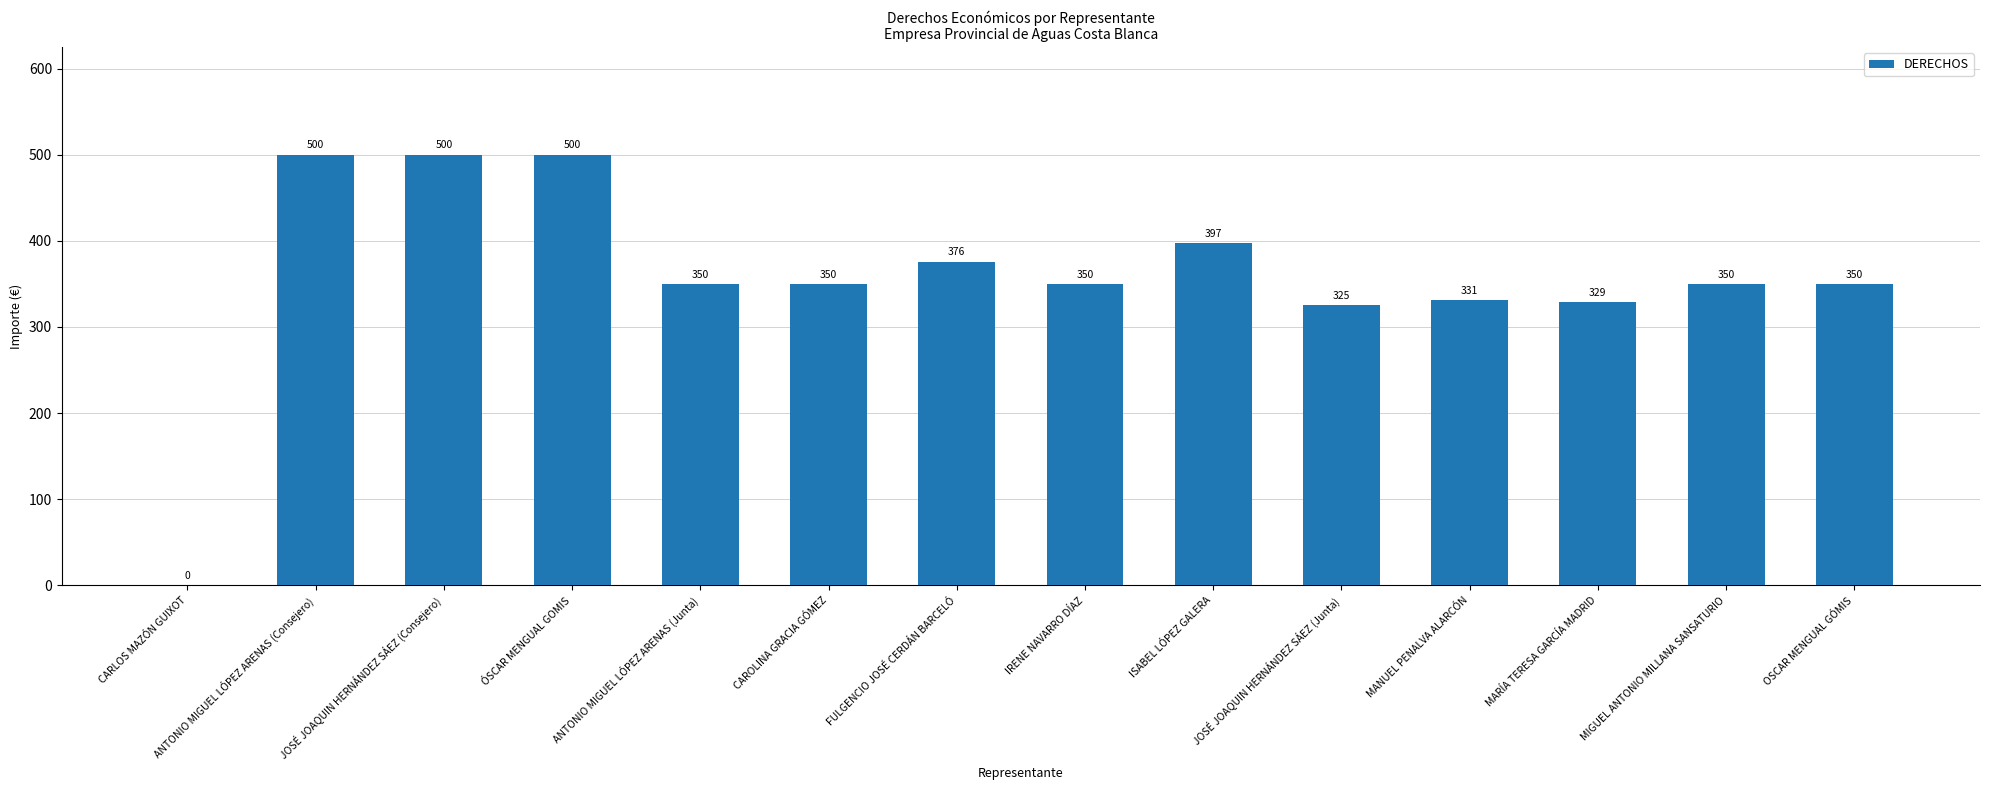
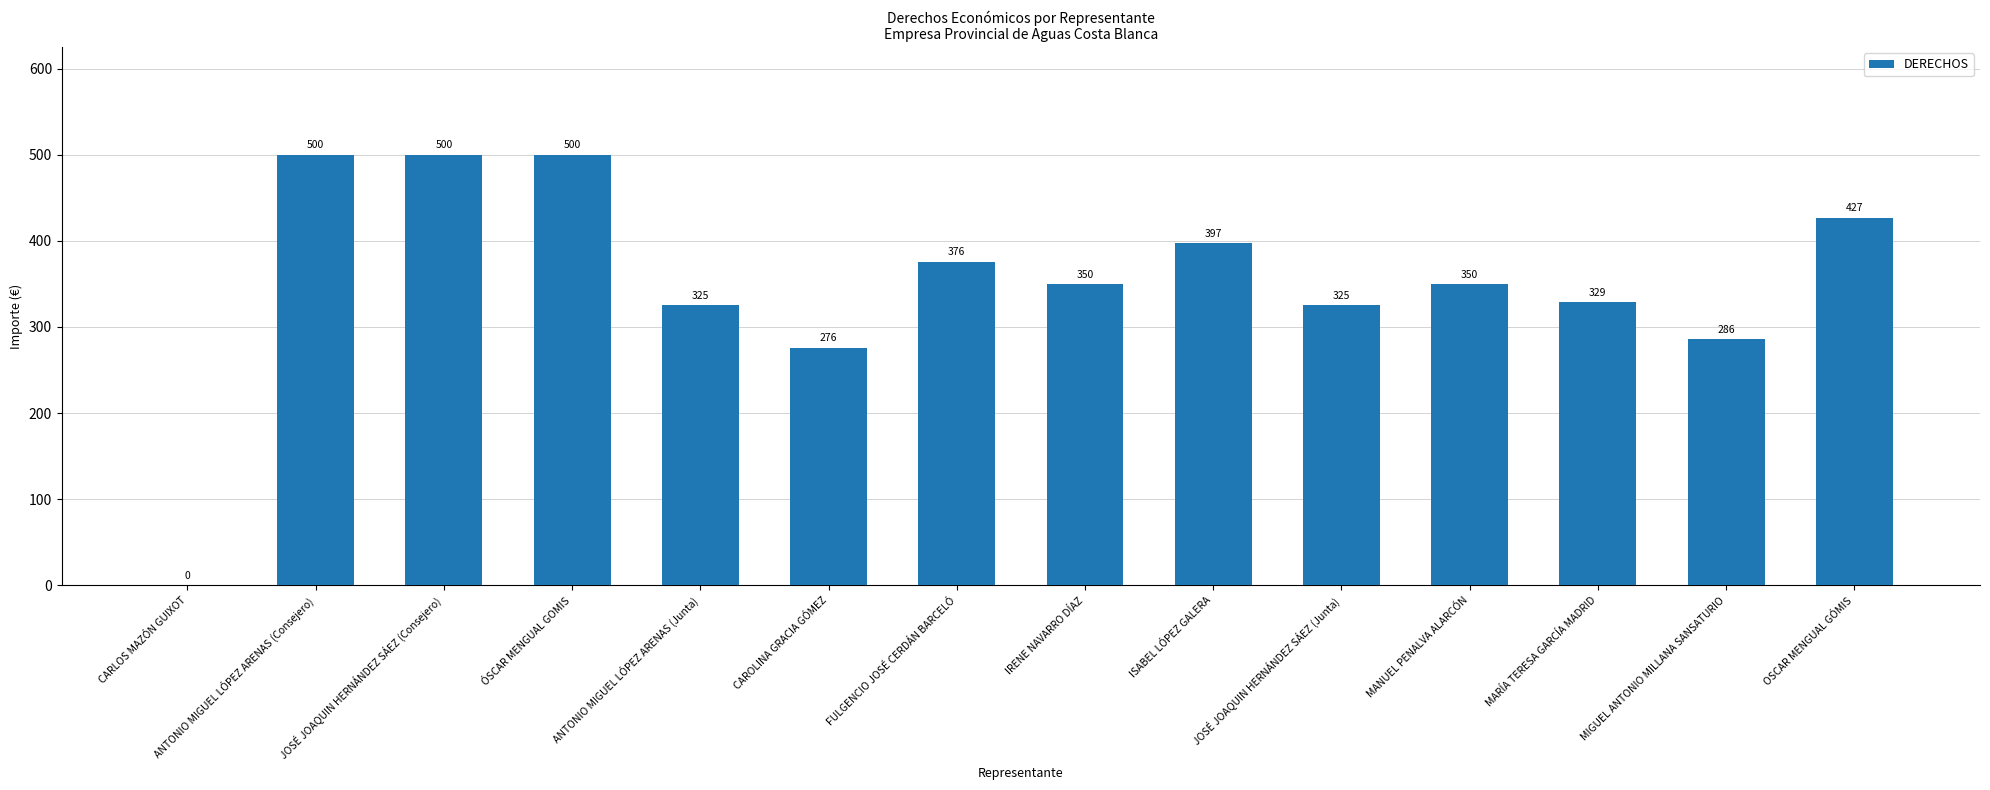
  {
    "CARLOS MAZÓN GUIXOT": 0,
    "ANTONIO MIGUEL LÓPEZ ARENAS (Consejero)": 500,
    "JOSÉ JOAQUIN HERNÁNDEZ SÁEZ (Consejero)": 500,
    "ÓSCAR MENGUAL GOMIS": 500,
-   "ANTONIO MIGUEL LÓPEZ ARENAS (Junta)": 350,
-   "CAROLINA GRACIA GÓMEZ": 350,
+   "ANTONIO MIGUEL LÓPEZ ARENAS (Junta)": 325,
+   "CAROLINA GRACIA GÓMEZ": 276,
    "FULGENCIO JOSÉ CERDÁN BARCELÓ": 376,
    "IRENE NAVARRO DÍAZ": 350,
    "ISABEL LÓPEZ GALERA": 397,
    "JOSÉ JOAQUIN HERNÁNDEZ SÁEZ (Junta)": 325,
-   "MANUEL PENALVA ALARCÓN": 331,
+   "MANUEL PENALVA ALARCÓN": 350,
    "MARÍA TERESA GARCÍA MADRID": 329,
-   "MIGUEL ANTONIO MILLANA SANSATURIO": 350,
-   "OSCAR MENGUAL GÓMIS": 350
+   "MIGUEL ANTONIO MILLANA SANSATURIO": 286,
+   "OSCAR MENGUAL GÓMIS": 427
  }
